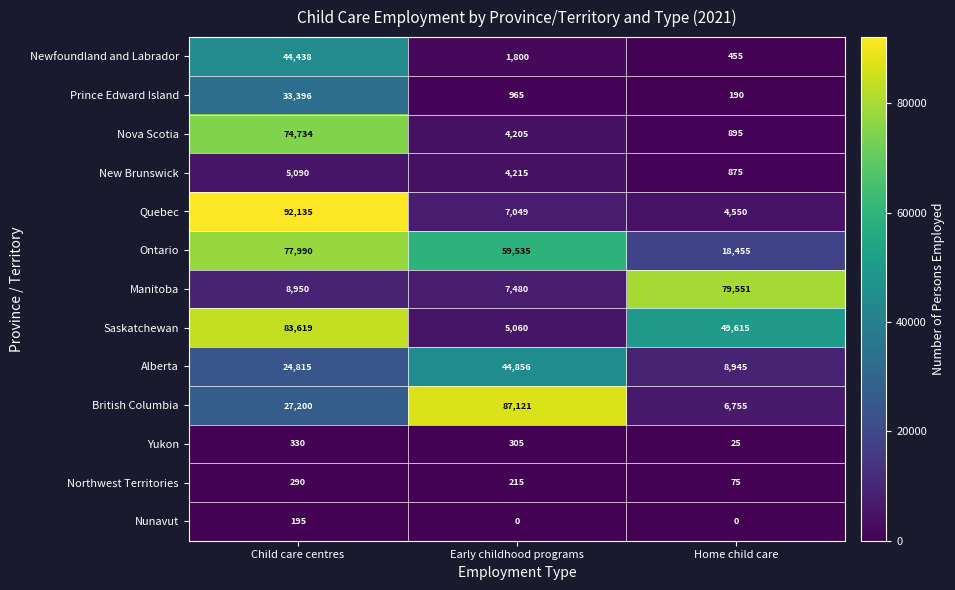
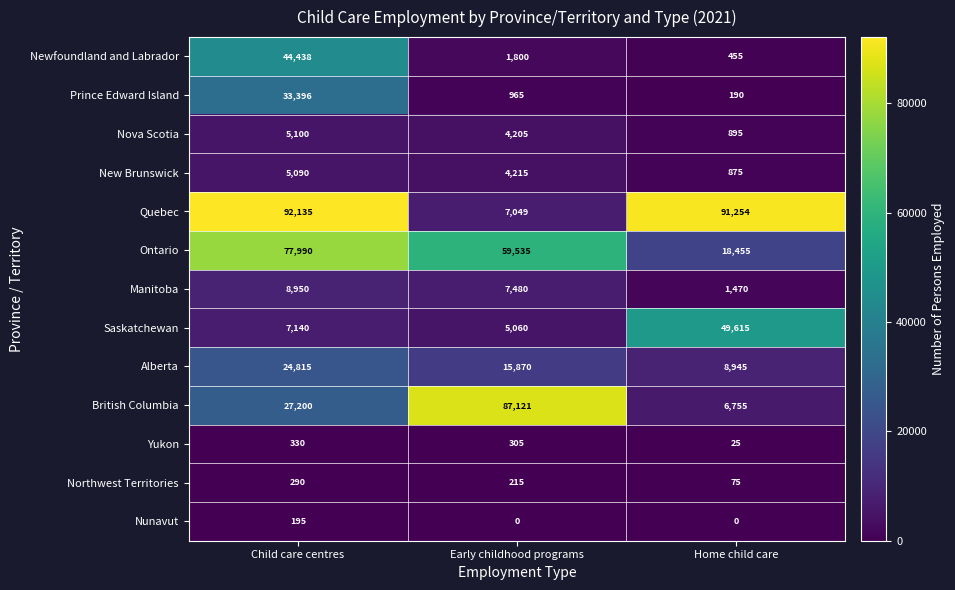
  {
    "Newfoundland and Labrador": {
      "Child care centres": "44,438",
      "Early childhood programs": "1,800",
      "Home child care": "455"
    },
    "Prince Edward Island": {
      "Child care centres": "33,396",
      "Early childhood programs": "965",
      "Home child care": "190"
    },
    "Nova Scotia": {
-     "Child care centres": "74,734",
+     "Child care centres": "5,100",
      "Early childhood programs": "4,205",
      "Home child care": "895"
    },
    "New Brunswick": {
      "Child care centres": "5,090",
      "Early childhood programs": "4,215",
      "Home child care": "875"
    },
    "Quebec": {
      "Child care centres": "92,135",
      "Early childhood programs": "7,049",
-     "Home child care": "4,550"
+     "Home child care": "91,254"
    },
    "Ontario": {
      "Child care centres": "77,990",
      "Early childhood programs": "59,535",
      "Home child care": "18,455"
    },
    "Manitoba": {
      "Child care centres": "8,950",
      "Early childhood programs": "7,480",
-     "Home child care": "79,551"
+     "Home child care": "1,470"
    },
    "Saskatchewan": {
-     "Child care centres": "83,619",
+     "Child care centres": "7,140",
      "Early childhood programs": "5,060",
      "Home child care": "49,615"
    },
    "Alberta": {
      "Child care centres": "24,815",
-     "Early childhood programs": "44,856",
+     "Early childhood programs": "15,870",
      "Home child care": "8,945"
    },
    "British Columbia": {
      "Child care centres": "27,200",
      "Early childhood programs": "87,121",
      "Home child care": "6,755"
    },
    "Yukon": {
      "Child care centres": "330",
      "Early childhood programs": "305",
      "Home child care": "25"
    },
    "Northwest Territories": {
      "Child care centres": "290",
      "Early childhood programs": "215",
      "Home child care": "75"
    },
    "Nunavut": {
      "Child care centres": "195",
      "Early childhood programs": "0",
      "Home child care": "0"
    }
  }
